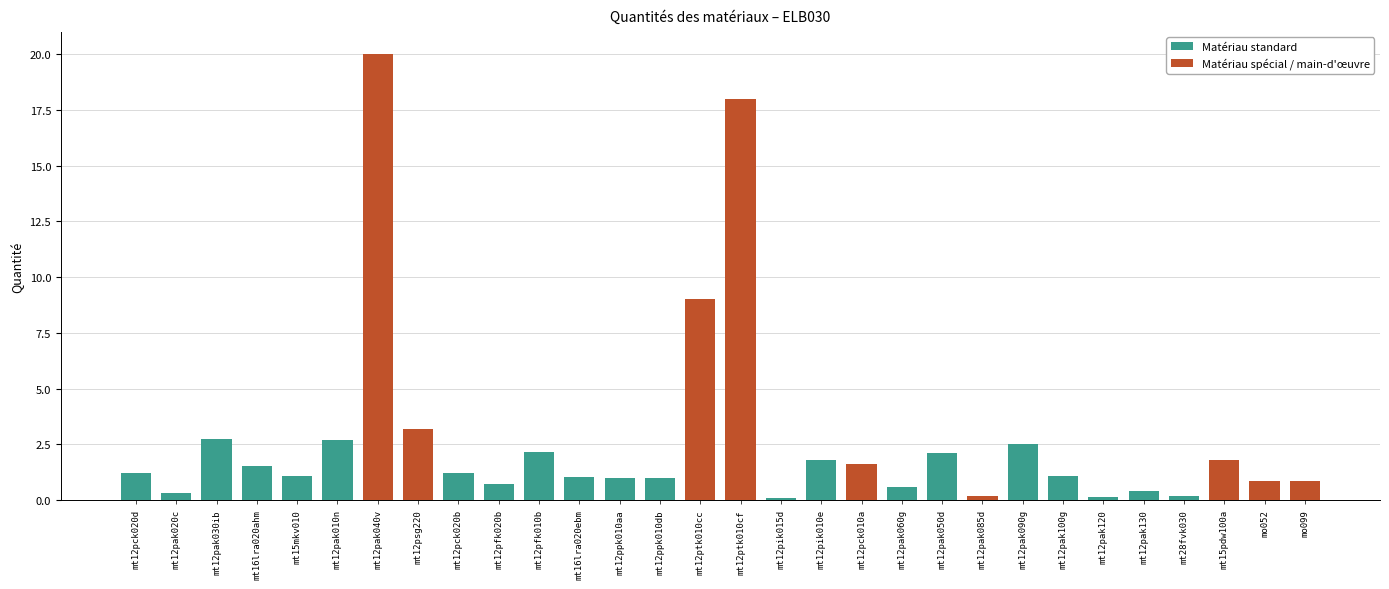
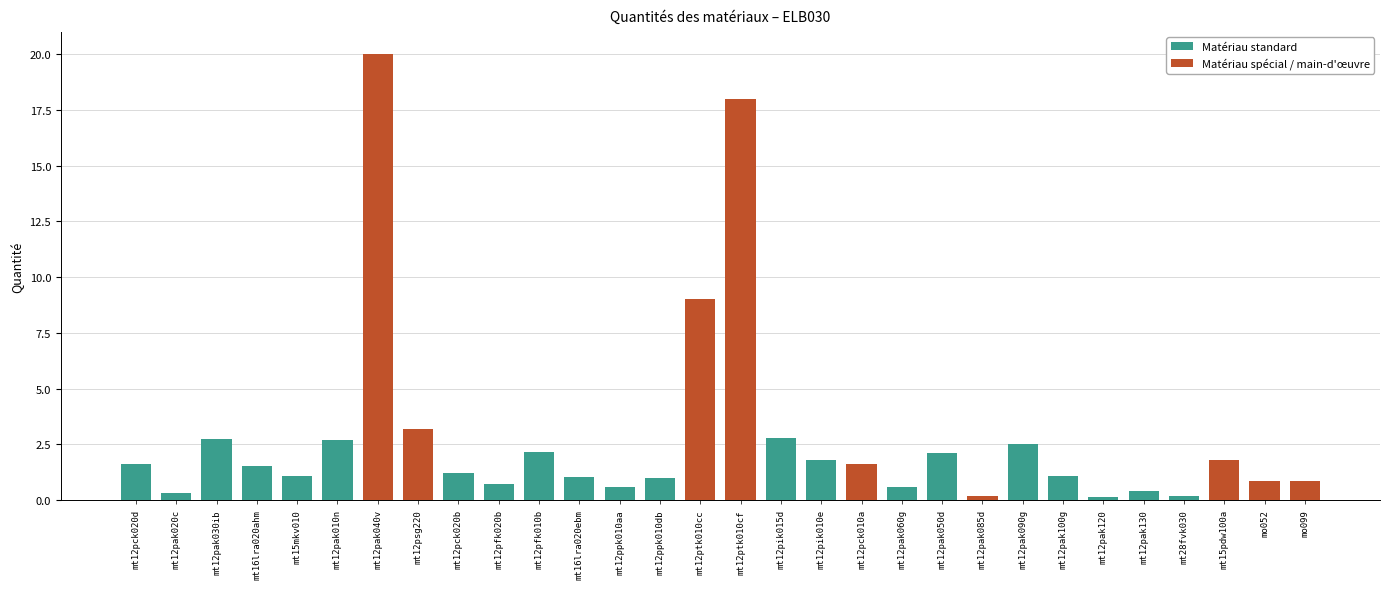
  {
    "Matériau standard": {
-     "mt12pck020d": 1.2,
+     "mt12pck020d": 1.6,
      "mt12pak020c": 0.3,
      "mt12pak030ib": 2.8,
      "mt16lra020ahm": 1.5,
      "mt15mkv010": 1.1,
      "mt12pak010n": 2.7,
      "mt12pck020b": 1.2,
      "mt12pfk020b": 0.7,
      "mt12pfk010b": 2.2,
      "mt16lra020ebm": 1.1,
-     "mt12ppk010aa": 1.0,
+     "mt12ppk010aa": 0.6,
      "mt12ppk010db": 1.0,
-     "mt12pik015d": 0.1,
+     "mt12pik015d": 2.8,
      "mt12pik010e": 1.8,
      "mt12pak060g": 0.6,
      "mt12pak050d": 2.1,
      "mt12pak090g": 2.5,
      "mt12pak100g": 1.1,
      "mt12pak120": 0.1,
      "mt12pak130": 0.4,
      "mt28fvk030": 0.2
    },
    "Matériau spécial / main-d'œuvre": {
      "mt12pak040v": 20.0,
      "mt12psg220": 3.2,
      "mt12ptk010cc": 9.0,
      "mt12ptk010cf": 18.0,
      "mt12pck010a": 1.6,
      "mt12pak085d": 0.2,
      "mt15pdw100a": 1.8,
      "mo052": 0.8,
      "mo099": 0.8
    }
  }
